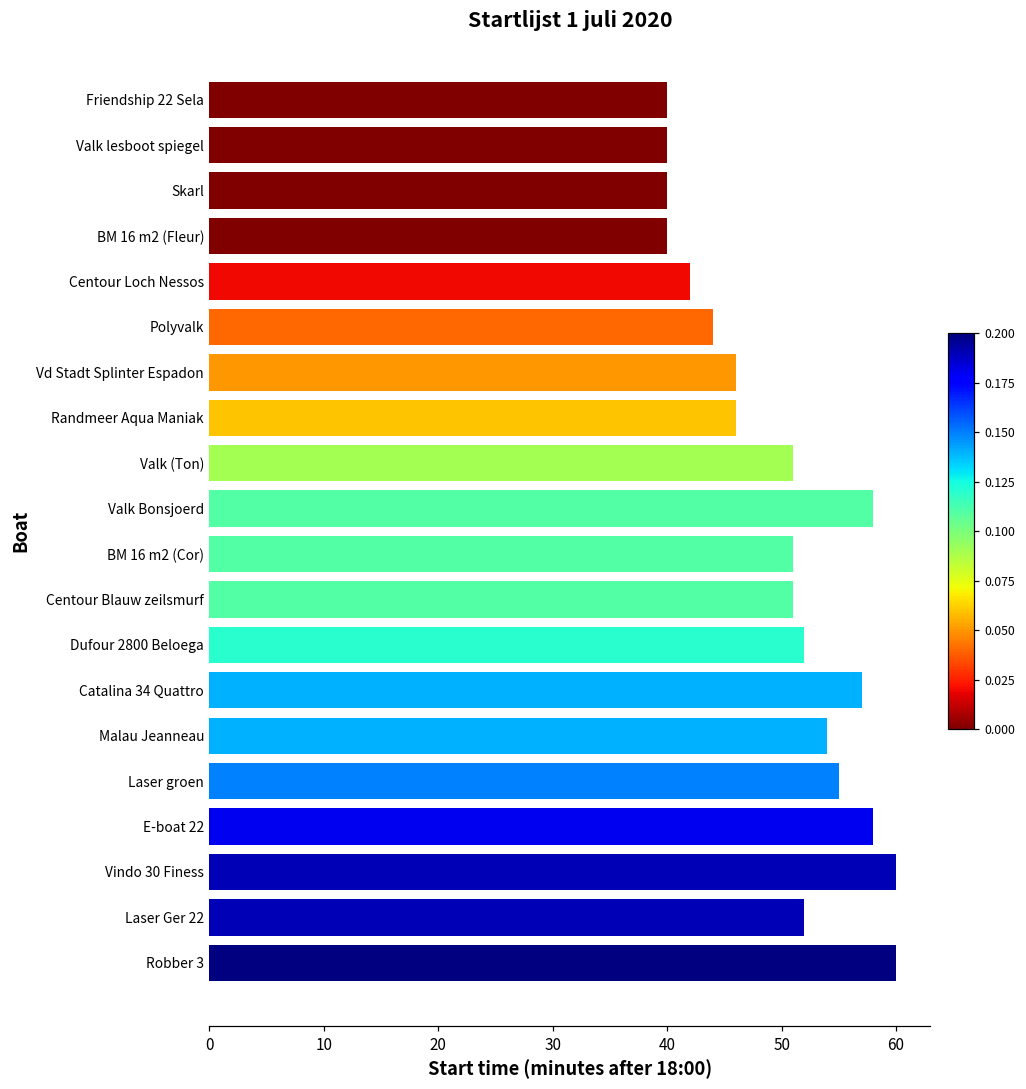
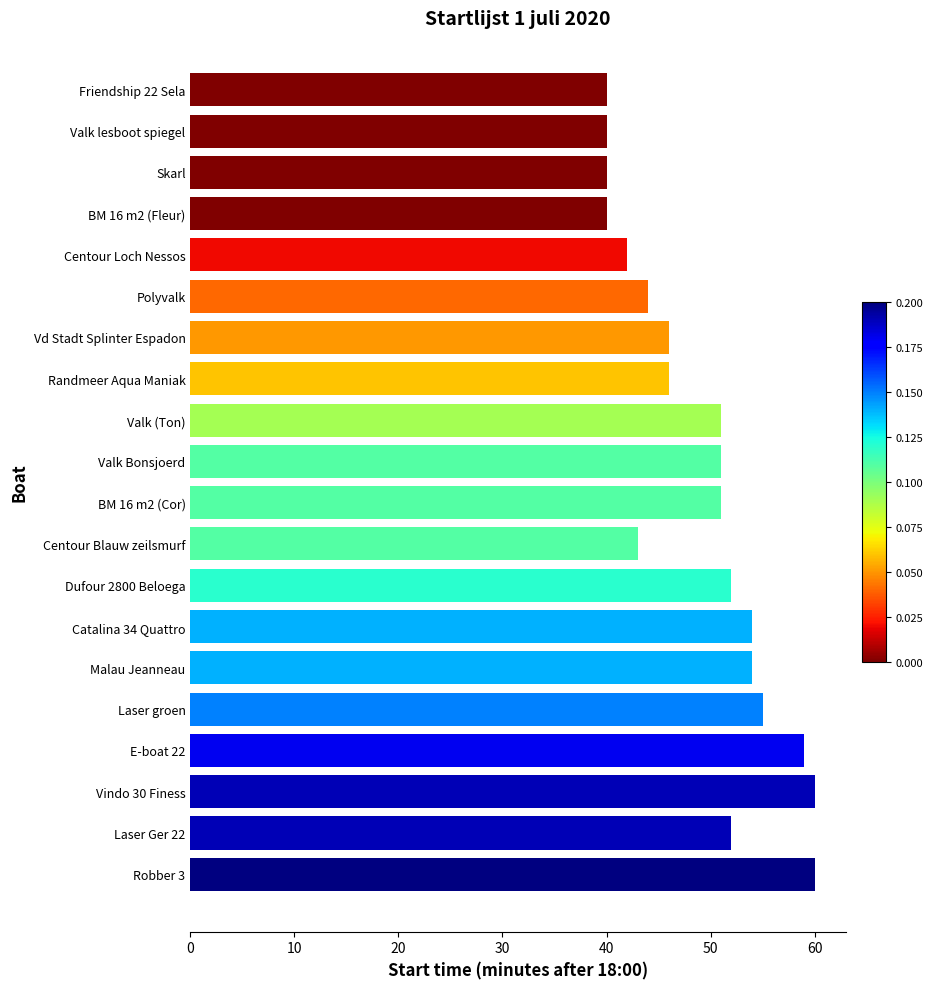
  {
    "Friendship 22 Sela": 40,
    "Valk lesboot spiegel": 40,
    "Skarl": 40,
    "BM 16 m2 (Fleur)": 40,
    "Centour Loch Nessos": 42,
    "Polyvalk": 44,
    "Vd Stadt Splinter Espadon": 46,
    "Randmeer Aqua Maniak": 46,
    "Valk (Ton)": 51,
-   "Valk Bonsjoerd": 58,
+   "Valk Bonsjoerd": 51,
    "BM 16 m2 (Cor)": 51,
-   "Centour Blauw zeilsmurf": 51,
+   "Centour Blauw zeilsmurf": 43,
    "Dufour 2800 Beloega": 52,
-   "Catalina 34 Quattro": 57,
+   "Catalina 34 Quattro": 54,
    "Malau Jeanneau": 54,
    "Laser groen": 55,
-   "E-boat 22": 58,
+   "E-boat 22": 59,
    "Vindo 30 Finess": 60,
    "Laser Ger 22": 52,
    "Robber 3": 60
  }
